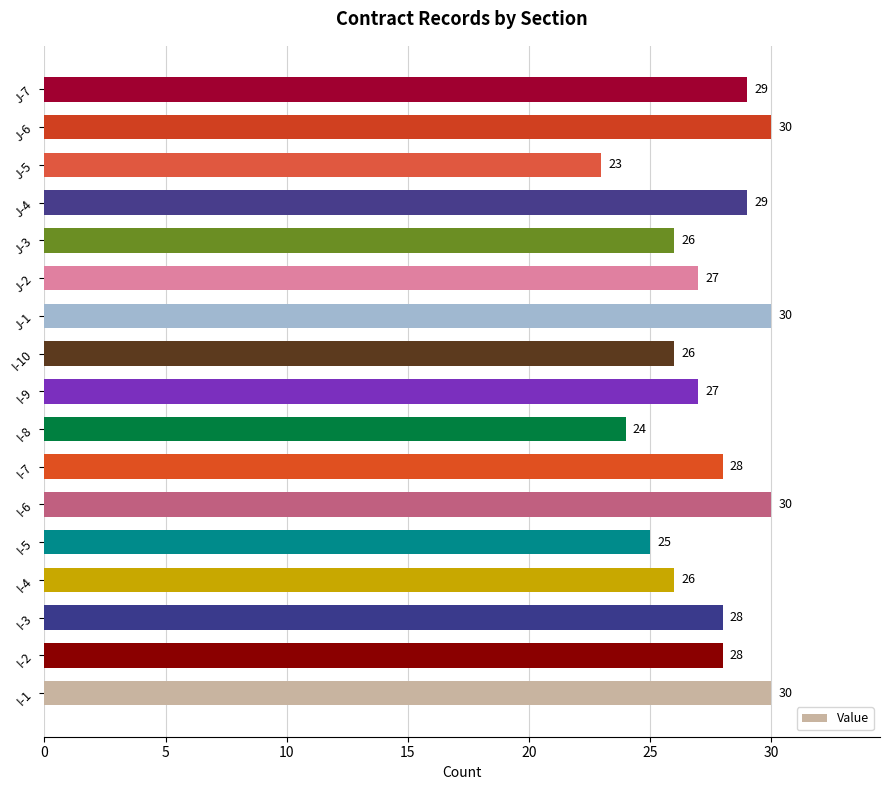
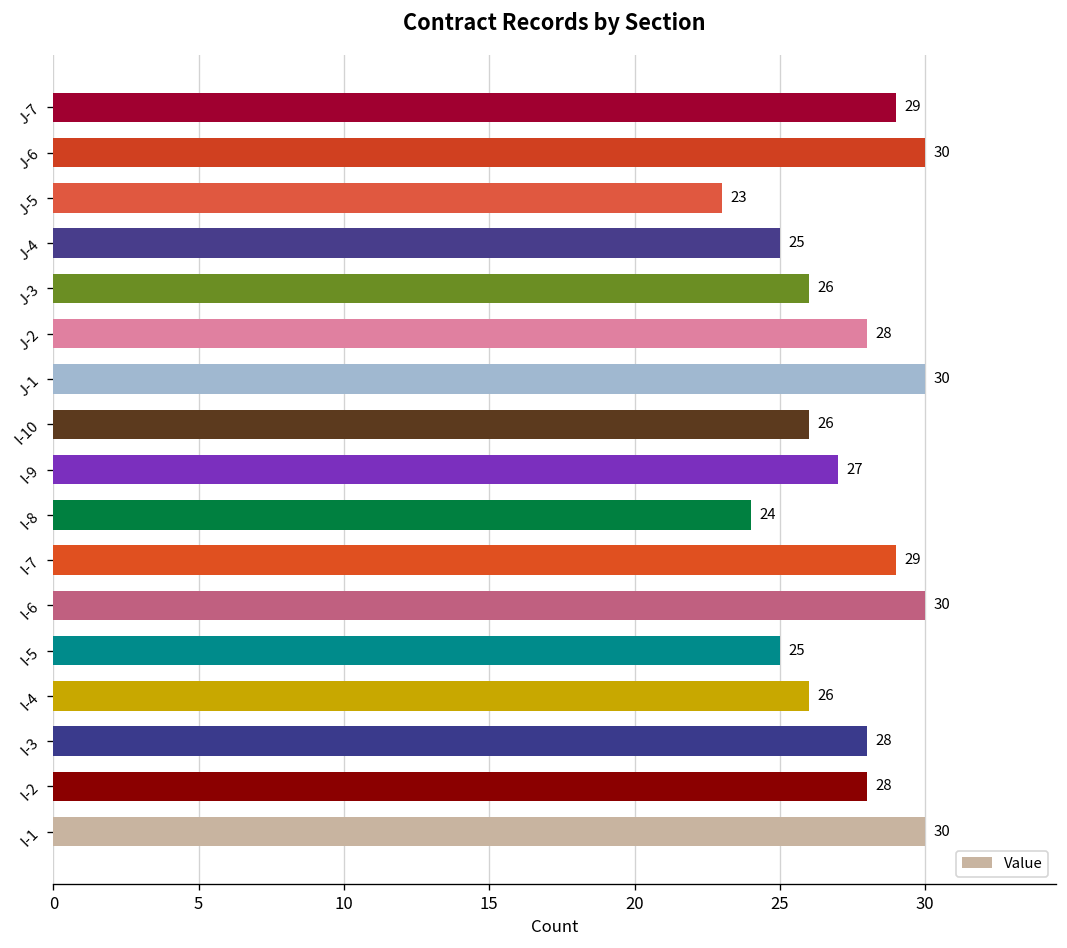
  {
    "J-7": 29,
    "J-6": 30,
    "J-5": 23,
-   "J-4": 29,
+   "J-4": 25,
    "J-3": 26,
-   "J-2": 27,
+   "J-2": 28,
    "J-1": 30,
    "I-10": 26,
    "I-9": 27,
    "I-8": 24,
-   "I-7": 28,
+   "I-7": 29,
    "I-6": 30,
    "I-5": 25,
    "I-4": 26,
    "I-3": 28,
    "I-2": 28,
    "I-1": 30
  }
